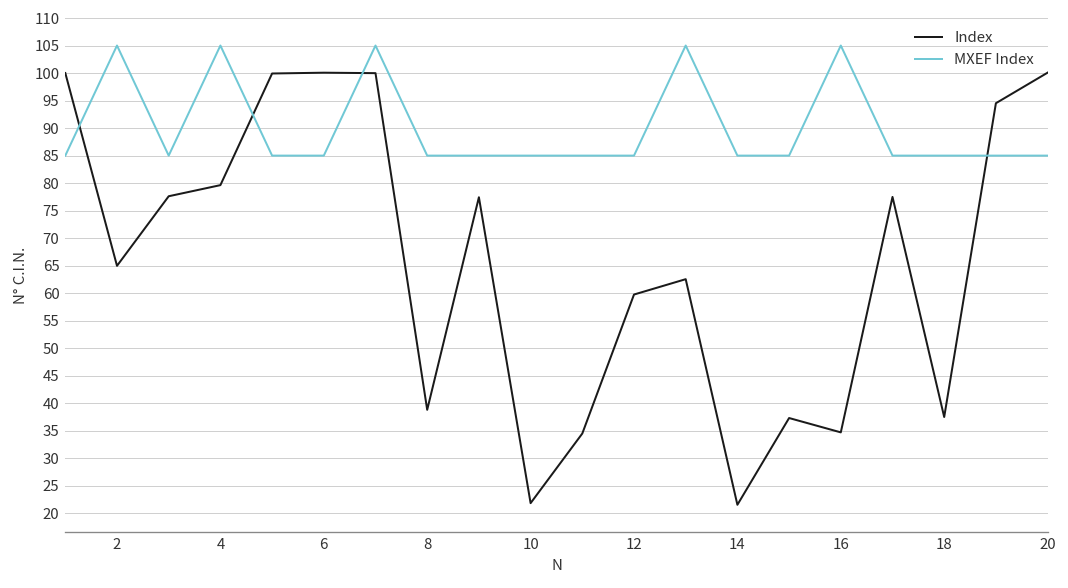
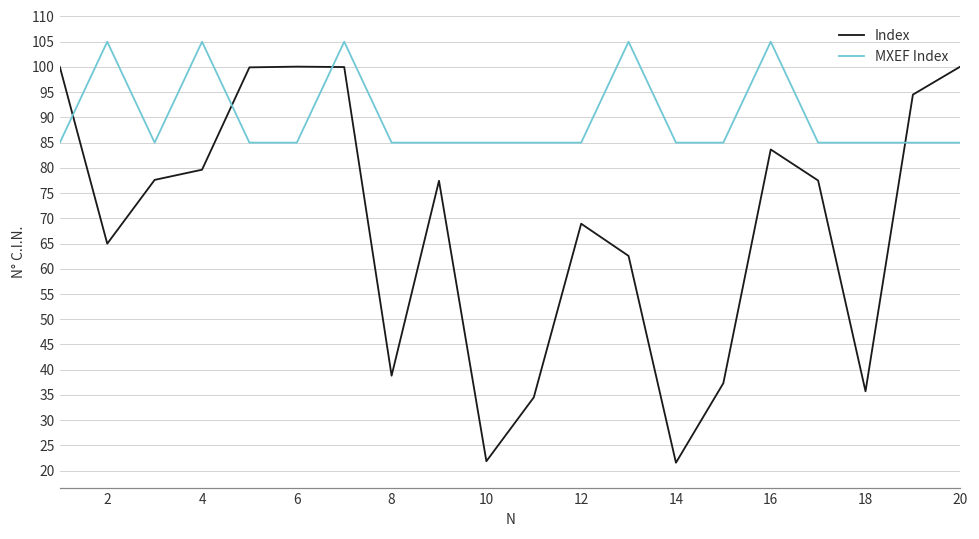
  {
    "Index": {
      "2": 65,
      "4": 80,
      "6": 100,
      "8": 39,
      "10": 22,
-     "12": 60,
+     "12": 69,
      "14": 22,
-     "16": 35,
-     "18": 38,
+     "16": 84,
+     "18": 36,
      "20": 100
    },
    "MXEF Index": {
      "2": 105,
      "4": 105,
      "6": 85,
      "8": 85,
      "10": 85,
      "12": 85,
      "14": 85,
      "16": 105,
      "18": 85,
      "20": 85
    }
  }
